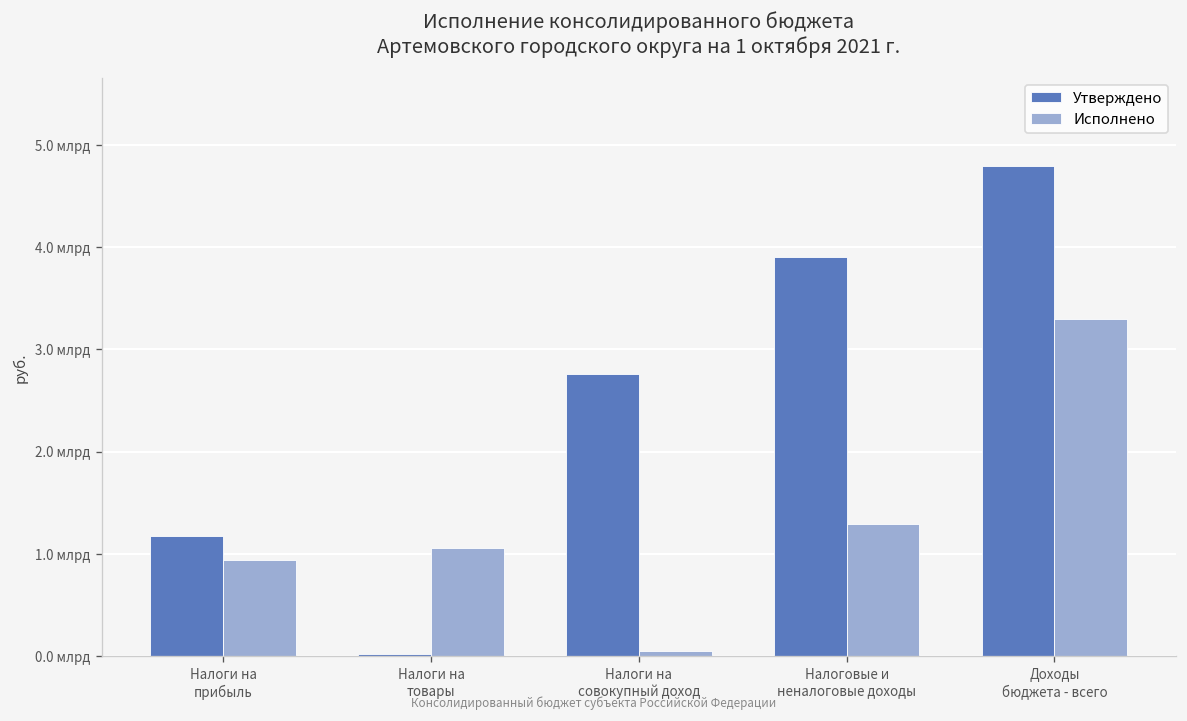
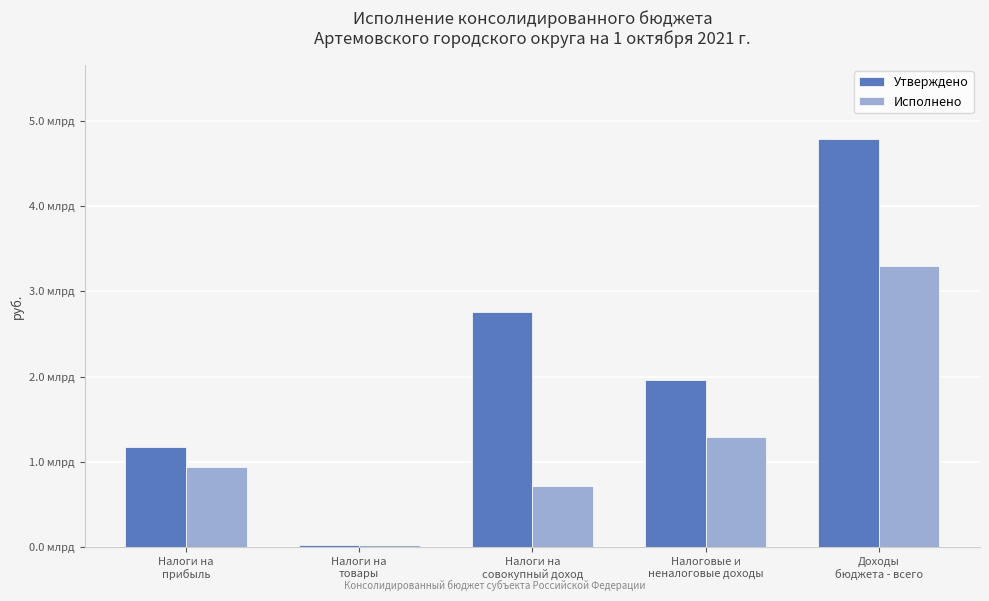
  {
    "Утверждено": {
      "Налоги на прибыль": "1.2 млрд",
      "Налоги на совокупный доход": "2.8 млрд",
-     "Налоговые и неналоговые доходы": "3.9 млрд",
+     "Налоговые и неналоговые доходы": "2.0 млрд",
      "Доходы бюджета - всего": "4.8 млрд"
    },
    "Исполнено": {
      "Налоги на прибыль": "0.9 млрд",
-     "Налоги на товары": "1.1 млрд",
-     "Налоги на совокупный доход": "0.1 млрд",
+     "Налоги на товары": "0.0 млрд",
+     "Налоги на совокупный доход": "0.7 млрд",
      "Налоговые и неналоговые доходы": "1.3 млрд",
      "Доходы бюджета - всего": "3.3 млрд"
    }
  }
